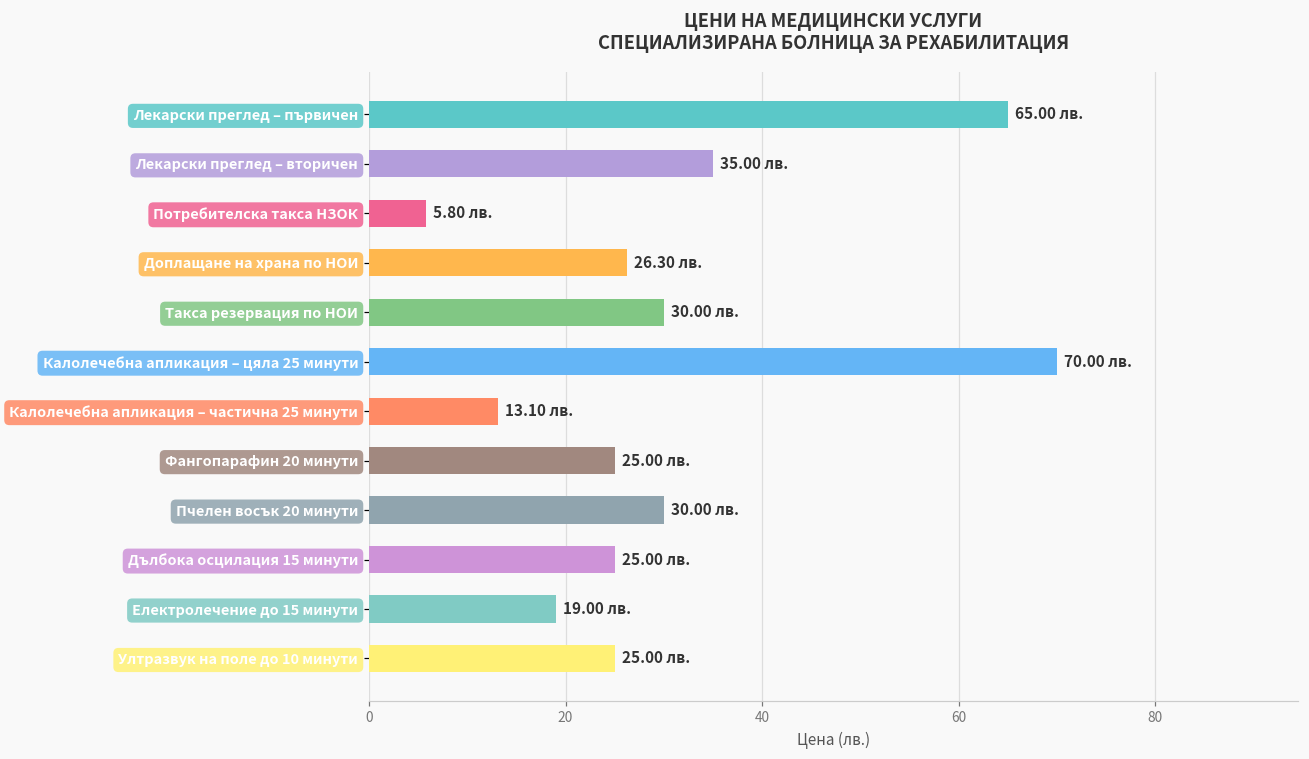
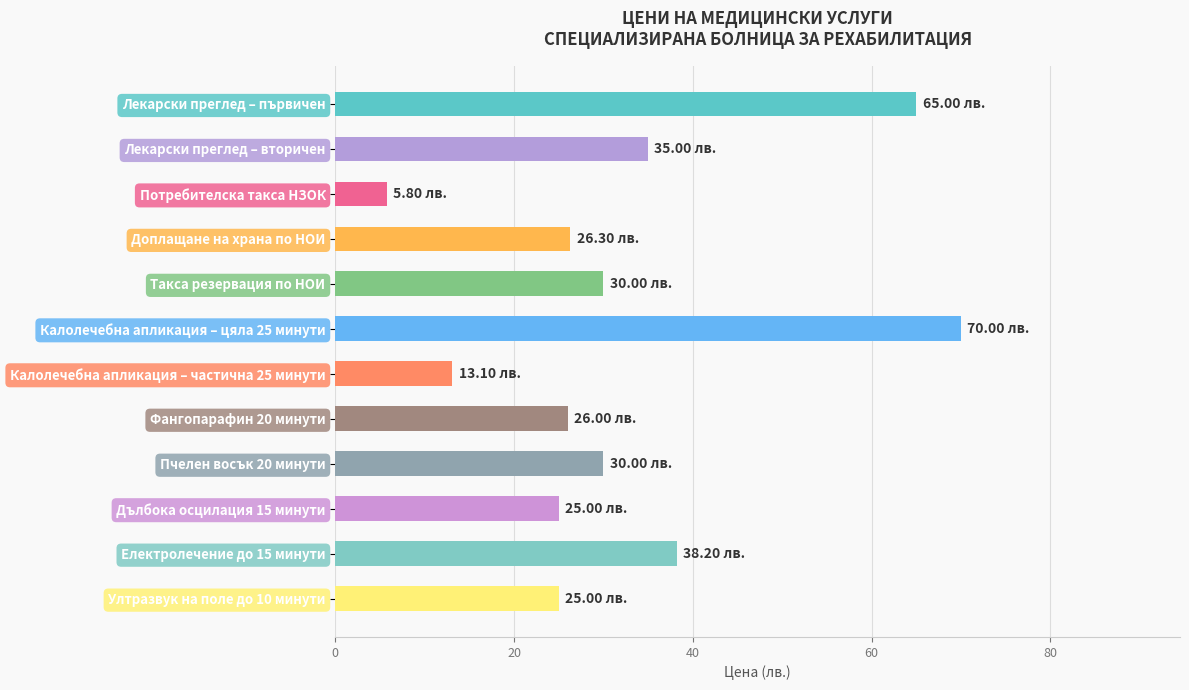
  {
    "Лекарски преглед – първичен": 65.00,
    "Лекарски преглед – вторичен": 35.00,
    "Потребителска такса НЗОК": 5.80,
    "Доплащане на храна по НОИ": 26.30,
    "Такса резервация по НОИ": 30.00,
    "Калолечебна апликация – цяла 25 минути": 70.00,
    "Калолечебна апликация – частична 25 минути": 13.10,
-   "Фангопарафин 20 минути": 25.00,
+   "Фангопарафин 20 минути": 26.00,
    "Пчелен восък 20 минути": 30.00,
    "Дълбока осцилация 15 минути": 25.00,
-   "Електролечение до 15 минути": 19.00,
+   "Електролечение до 15 минути": 38.20,
    "Ултразвук на поле до 10 минути": 25.00
  }
